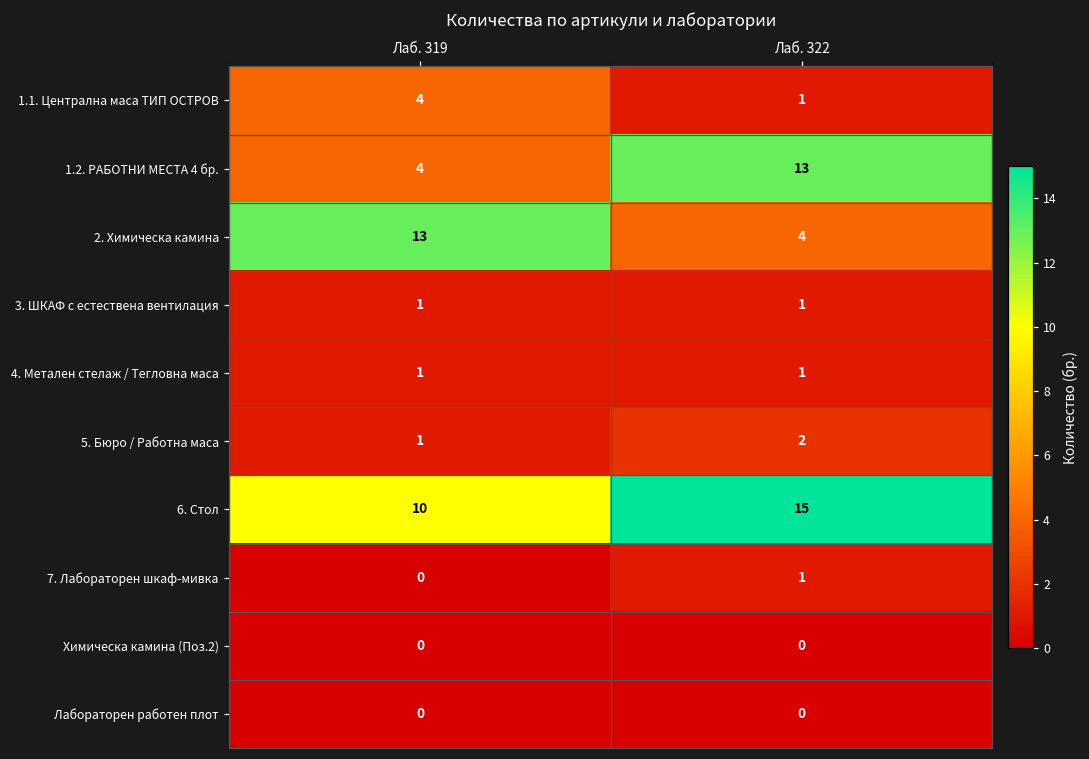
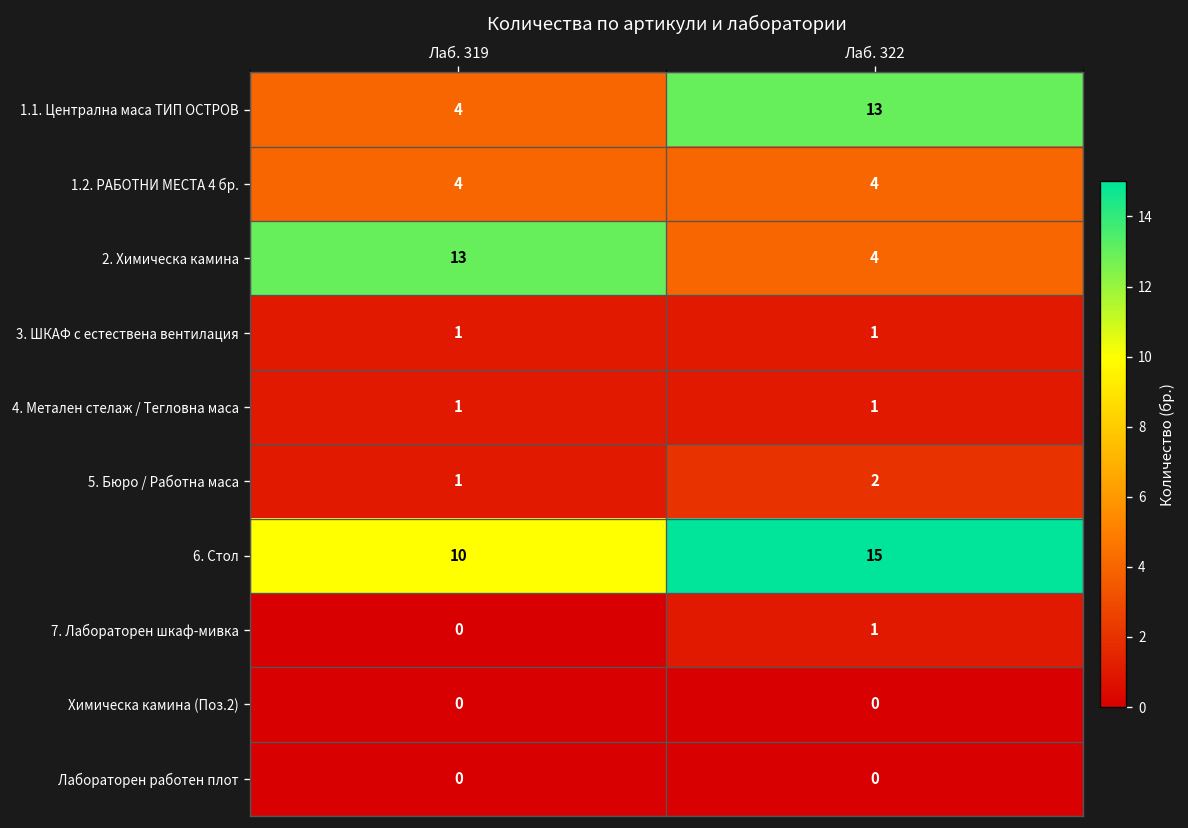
  {
    "1.1. Централна маса ТИП ОСТРОВ": {
      "Лаб. 319": 4,
-     "Лаб. 322": 1
+     "Лаб. 322": 13
    },
    "1.2. РАБОТНИ МЕСТА 4 бр.": {
      "Лаб. 319": 4,
-     "Лаб. 322": 13
+     "Лаб. 322": 4
    },
    "2. Химическа камина": {
      "Лаб. 319": 13,
      "Лаб. 322": 4
    },
    "3. ШКАФ с естествена вентилация": {
      "Лаб. 319": 1,
      "Лаб. 322": 1
    },
    "4. Метален стелаж / Тегловна маса": {
      "Лаб. 319": 1,
      "Лаб. 322": 1
    },
    "5. Бюро / Работна маса": {
      "Лаб. 319": 1,
      "Лаб. 322": 2
    },
    "6. Стол": {
      "Лаб. 319": 10,
      "Лаб. 322": 15
    },
    "7. Лабораторен шкаф-мивка": {
      "Лаб. 319": 0,
      "Лаб. 322": 1
    },
    "Химическа камина (Поз.2)": {
      "Лаб. 319": 0,
      "Лаб. 322": 0
    },
    "Лабораторен работен плот": {
      "Лаб. 319": 0,
      "Лаб. 322": 0
    }
  }
